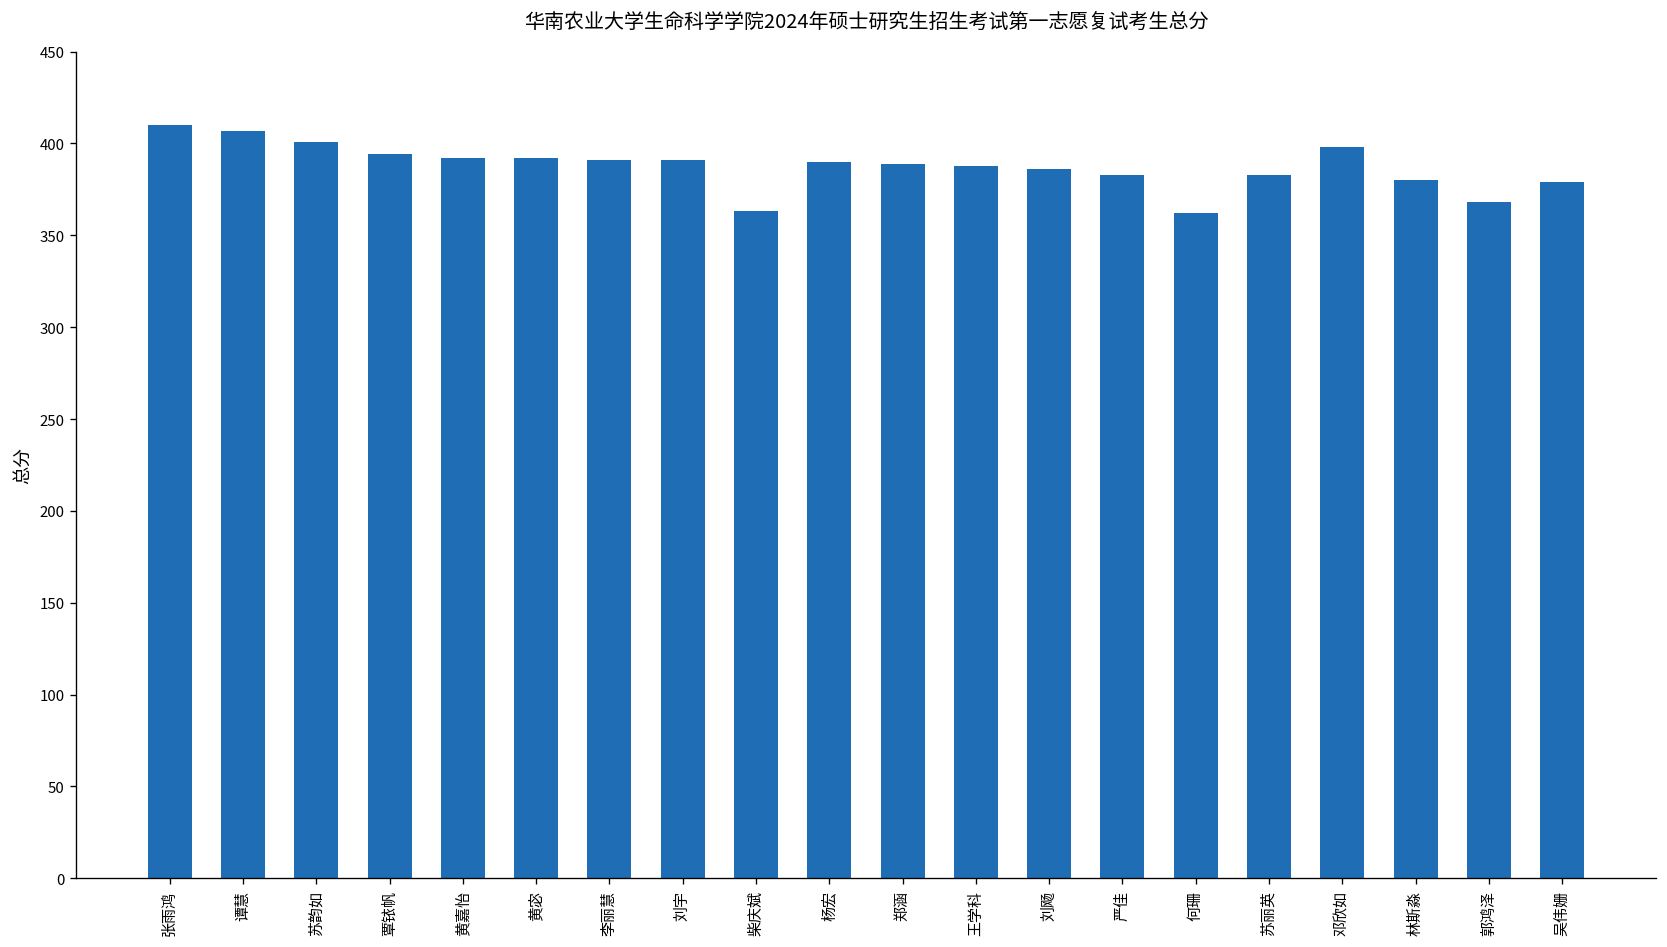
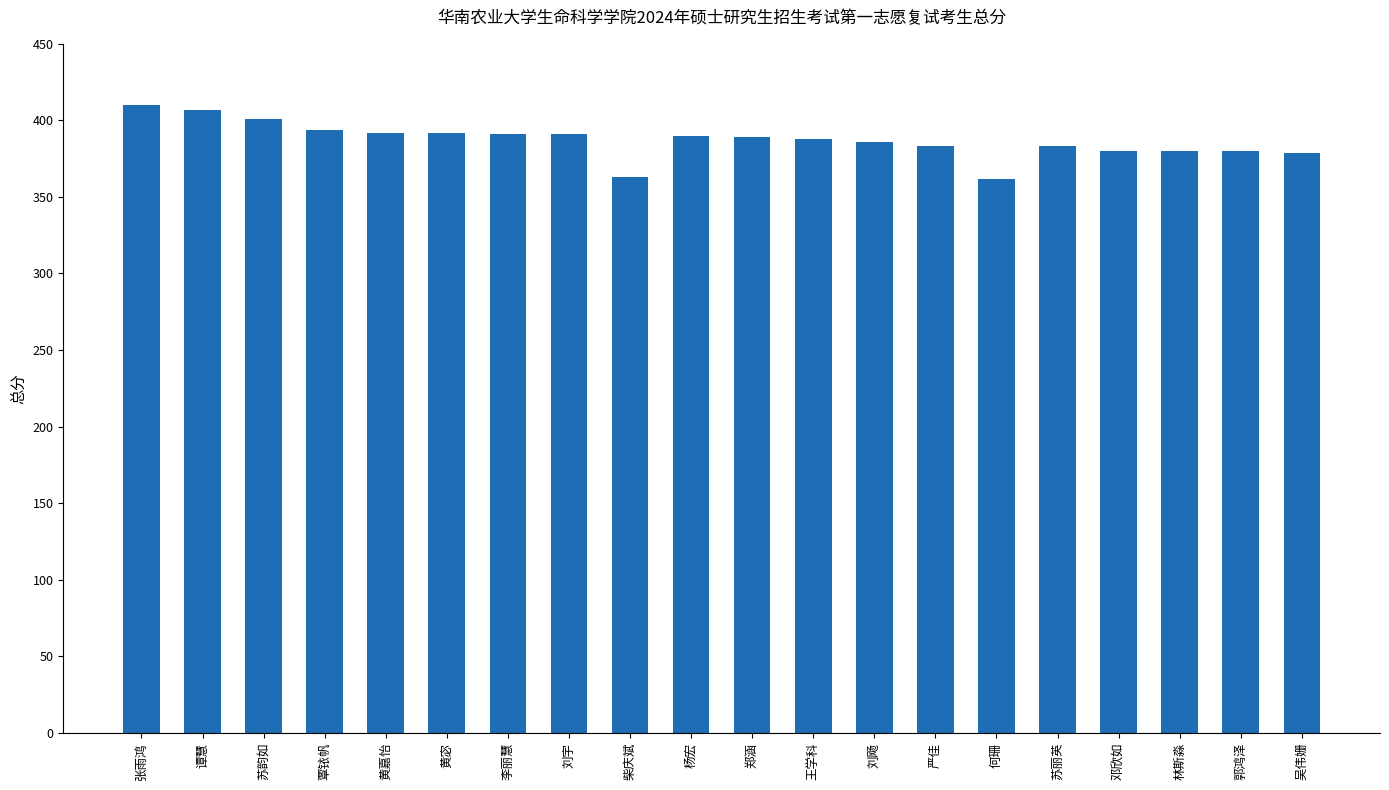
  {
    "张雨鸿": 410,
    "谭慧": 407,
    "苏韵如": 401,
    "覃铱帆": 394,
    "黄嘉怡": 392,
    "黄宓": 392,
    "李丽慧": 391,
    "刘宇": 391,
    "柴庆斌": 363,
    "杨宏": 390,
    "郑涵": 389,
    "王学科": 388,
    "刘飏": 386,
    "严佳": 383,
    "何珊": 362,
    "苏丽英": 383,
-   "邓欣如": 398,
+   "邓欣如": 380,
    "林斯淼": 380,
-   "郭鸿泽": 368,
+   "郭鸿泽": 380,
    "吴伟姗": 379
  }
